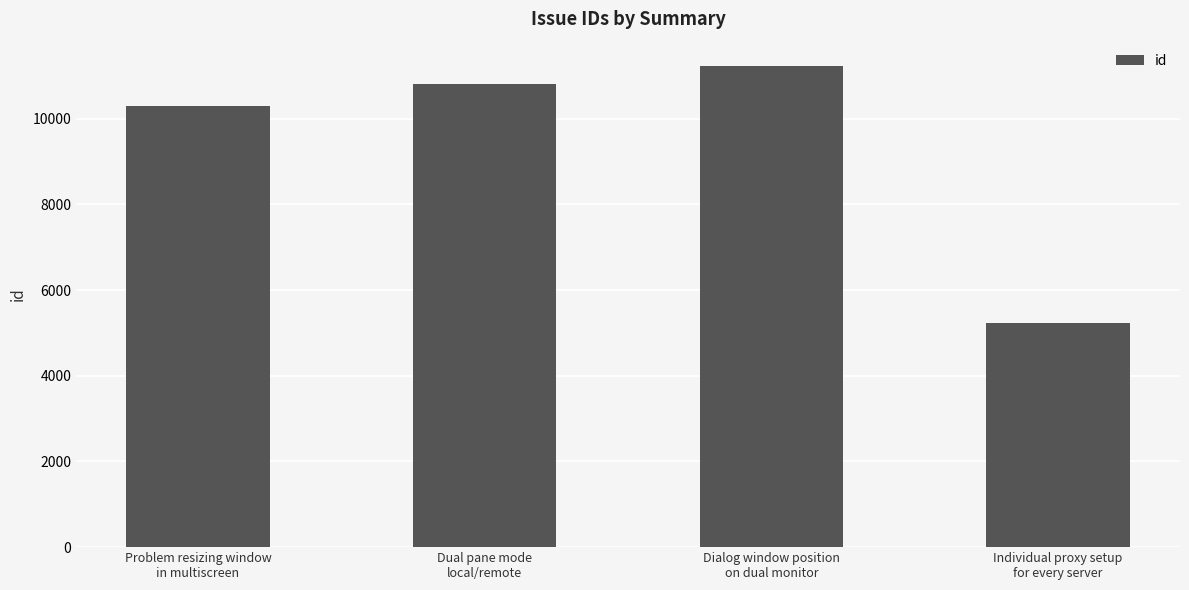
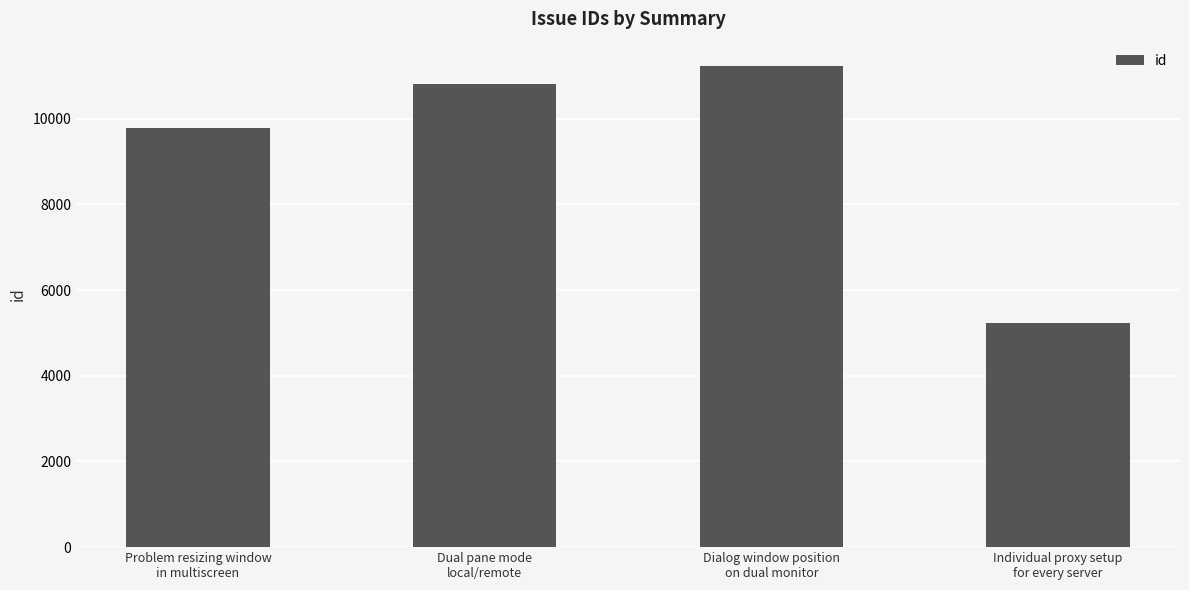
  {
-   "Problem resizing window in multiscreen": 10300,
+   "Problem resizing window in multiscreen": 9800,
    "Dual pane mode local/remote": 10800,
    "Dialog window position on dual monitor": 11200,
    "Individual proxy setup for every server": 5200
  }
